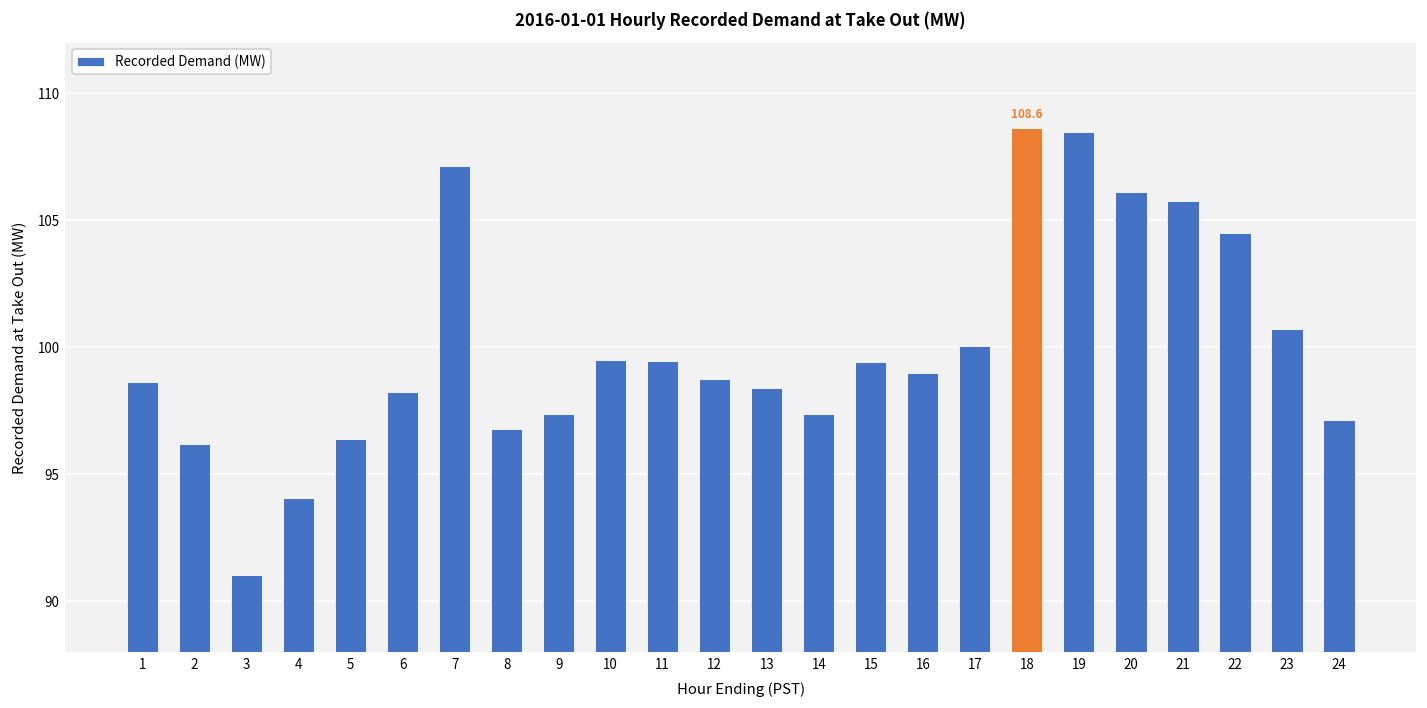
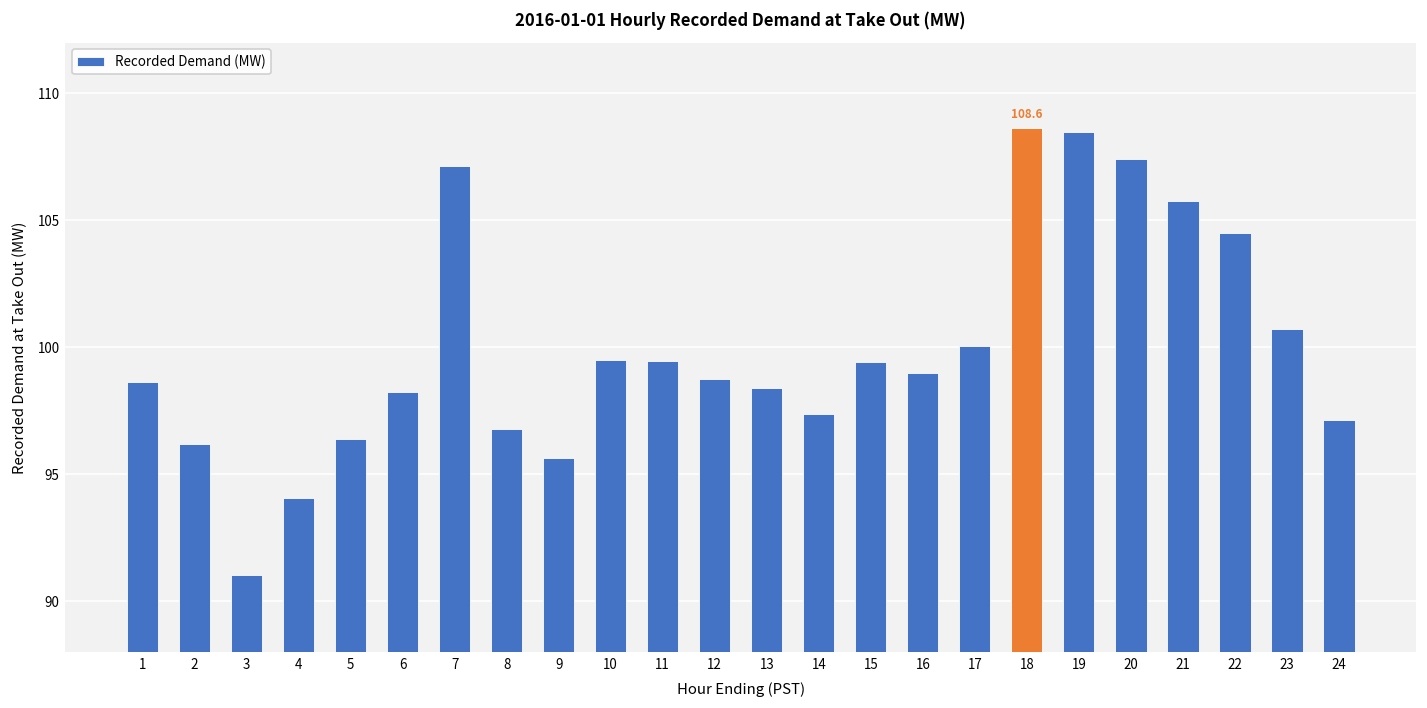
  {
    "1": 98.7,
    "2": 96.2,
    "3": 91.0,
    "4": 94.1,
    "5": 96.4,
    "6": 98.2,
    "7": 107.1,
    "8": 96.8,
-   "9": 97.4,
+   "9": 95.6,
    "10": 99.5,
    "11": 99.5,
    "12": 98.7,
    "13": 98.4,
    "14": 97.4,
    "15": 99.4,
    "16": 99.0,
    "17": 100.0,
    "19": 108.5,
-   "20": 106.1,
+   "20": 107.4,
    "21": 105.8,
    "22": 104.5,
    "23": 100.7,
    "24": 97.1
  }
